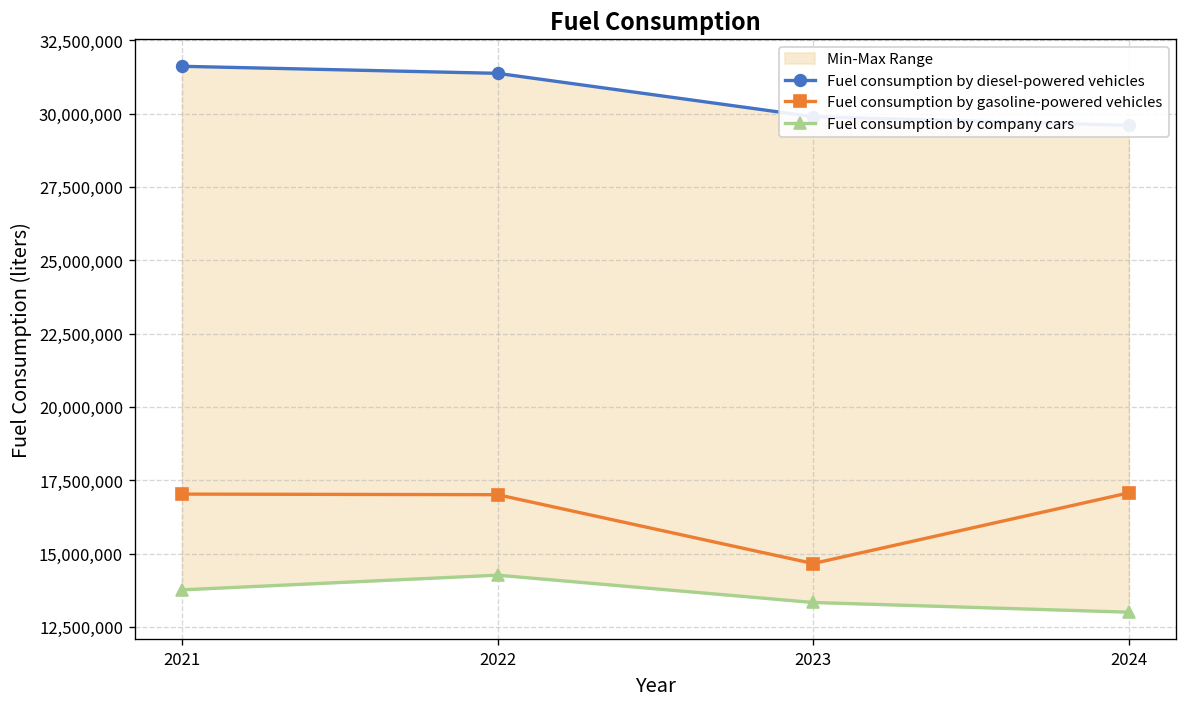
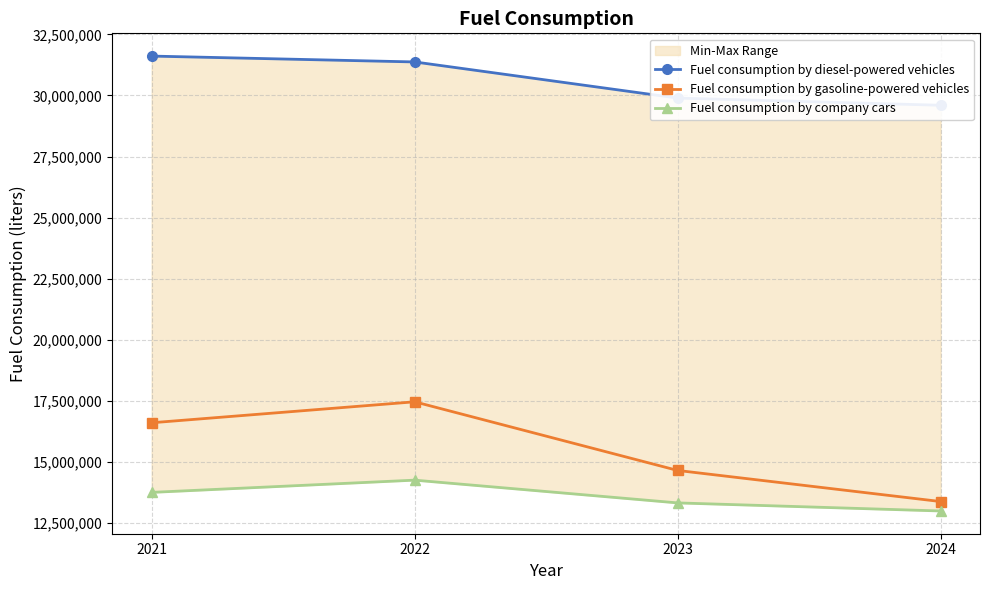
  {
    "Min-Max Range": {
      "2021": "31,600,000",
      "2022": "31,400,000"
    },
    "Fuel consumption by gasoline-powered vehicles": {
-     "2021": "17,000,000",
-     "2022": "17,000,000",
+     "2021": "16,600,000",
+     "2022": "17,500,000",
      "2023": "14,700,000",
-     "2024": "17,100,000"
+     "2024": "13,400,000"
    },
    "Fuel consumption by company cars": {
      "2021": "13,800,000",
      "2022": "14,300,000",
      "2023": "13,300,000",
      "2024": "13,000,000"
    }
  }
